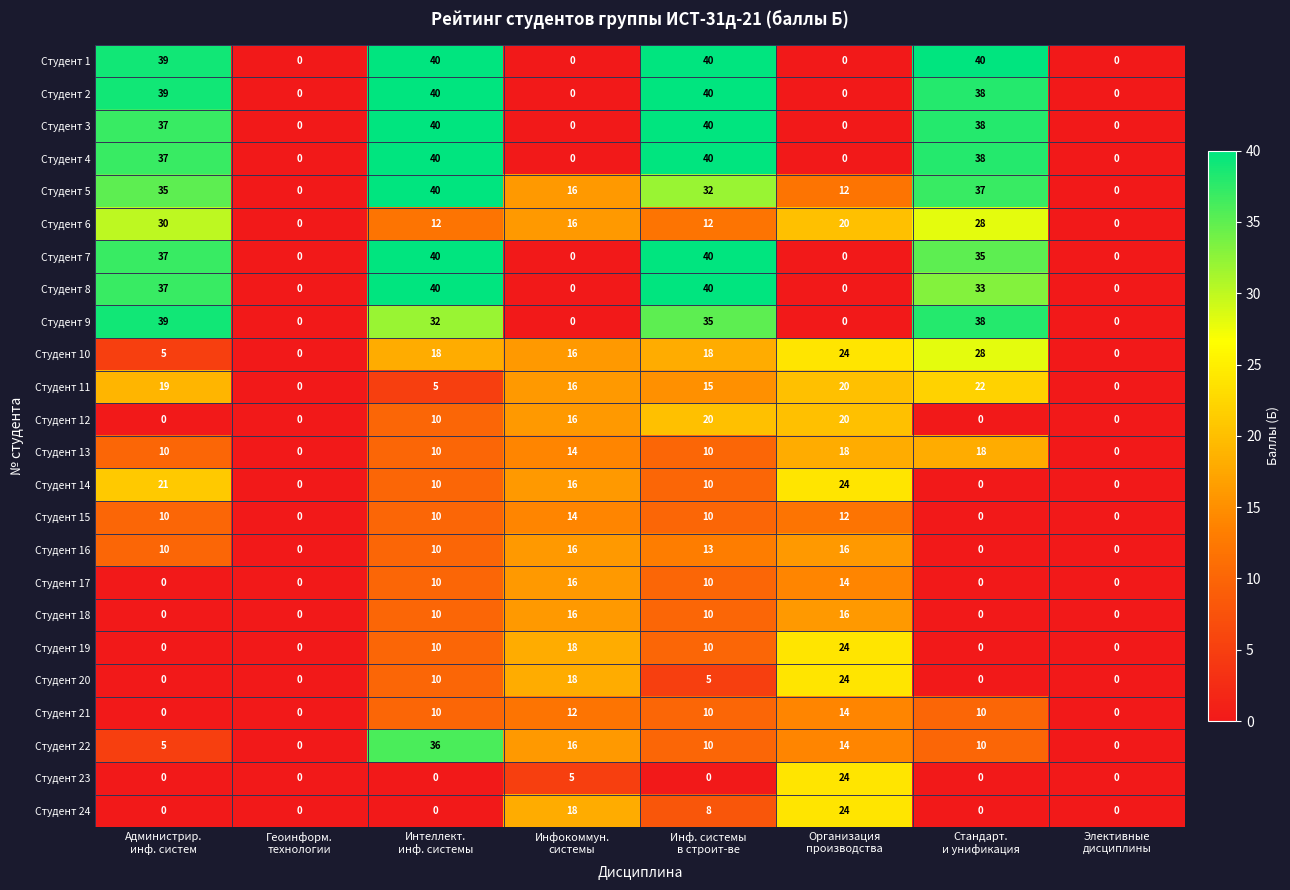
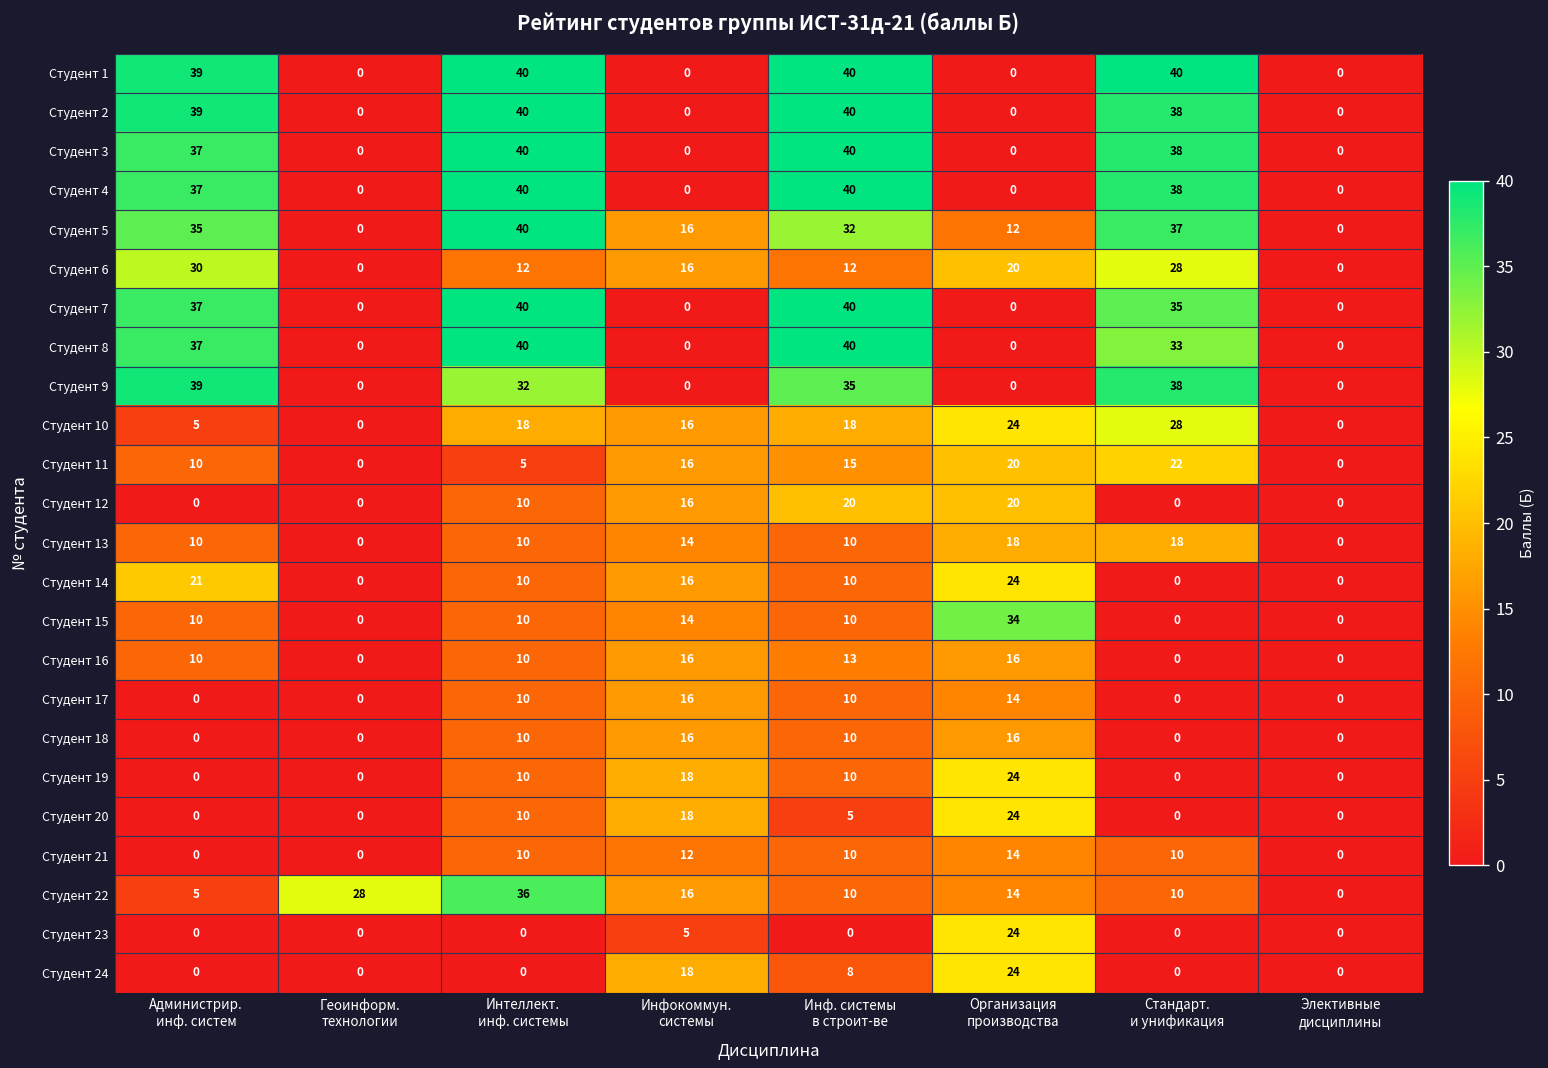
  {
    "Студент 1": {
      "Администрир. инф. систем": 39,
      "Геоинформ. технологии": 0,
      "Интеллект. инф. системы": 40,
      "Инфокоммун. системы": 0,
      "Инф. системы в строит-ве": 40,
      "Организация производства": 0,
      "Стандарт. и унификация": 40,
      "Элективные дисциплины": 0
    },
    "Студент 2": {
      "Администрир. инф. систем": 39,
      "Геоинформ. технологии": 0,
      "Интеллект. инф. системы": 40,
      "Инфокоммун. системы": 0,
      "Инф. системы в строит-ве": 40,
      "Организация производства": 0,
      "Стандарт. и унификация": 38,
      "Элективные дисциплины": 0
    },
    "Студент 3": {
      "Администрир. инф. систем": 37,
      "Геоинформ. технологии": 0,
      "Интеллект. инф. системы": 40,
      "Инфокоммун. системы": 0,
      "Инф. системы в строит-ве": 40,
      "Организация производства": 0,
      "Стандарт. и унификация": 38,
      "Элективные дисциплины": 0
    },
    "Студент 4": {
      "Администрир. инф. систем": 37,
      "Геоинформ. технологии": 0,
      "Интеллект. инф. системы": 40,
      "Инфокоммун. системы": 0,
      "Инф. системы в строит-ве": 40,
      "Организация производства": 0,
      "Стандарт. и унификация": 38,
      "Элективные дисциплины": 0
    },
    "Студент 5": {
      "Администрир. инф. систем": 35,
      "Геоинформ. технологии": 0,
      "Интеллект. инф. системы": 40,
      "Инфокоммун. системы": 16,
      "Инф. системы в строит-ве": 32,
      "Организация производства": 12,
      "Стандарт. и унификация": 37,
      "Элективные дисциплины": 0
    },
    "Студент 6": {
      "Администрир. инф. систем": 30,
      "Геоинформ. технологии": 0,
      "Интеллект. инф. системы": 12,
      "Инфокоммун. системы": 16,
      "Инф. системы в строит-ве": 12,
      "Организация производства": 20,
      "Стандарт. и унификация": 28,
      "Элективные дисциплины": 0
    },
    "Студент 7": {
      "Администрир. инф. систем": 37,
      "Геоинформ. технологии": 0,
      "Интеллект. инф. системы": 40,
      "Инфокоммун. системы": 0,
      "Инф. системы в строит-ве": 40,
      "Организация производства": 0,
      "Стандарт. и унификация": 35,
      "Элективные дисциплины": 0
    },
    "Студент 8": {
      "Администрир. инф. систем": 37,
      "Геоинформ. технологии": 0,
      "Интеллект. инф. системы": 40,
      "Инфокоммун. системы": 0,
      "Инф. системы в строит-ве": 40,
      "Организация производства": 0,
      "Стандарт. и унификация": 33,
      "Элективные дисциплины": 0
    },
    "Студент 9": {
      "Администрир. инф. систем": 39,
      "Геоинформ. технологии": 0,
      "Интеллект. инф. системы": 32,
      "Инфокоммун. системы": 0,
      "Инф. системы в строит-ве": 35,
      "Организация производства": 0,
      "Стандарт. и унификация": 38,
      "Элективные дисциплины": 0
    },
    "Студент 10": {
      "Администрир. инф. систем": 5,
      "Геоинформ. технологии": 0,
      "Интеллект. инф. системы": 18,
      "Инфокоммун. системы": 16,
      "Инф. системы в строит-ве": 18,
      "Организация производства": 24,
      "Стандарт. и унификация": 28,
      "Элективные дисциплины": 0
    },
    "Студент 11": {
-     "Администрир. инф. систем": 19,
+     "Администрир. инф. систем": 10,
      "Геоинформ. технологии": 0,
      "Интеллект. инф. системы": 5,
      "Инфокоммун. системы": 16,
      "Инф. системы в строит-ве": 15,
      "Организация производства": 20,
      "Стандарт. и унификация": 22,
      "Элективные дисциплины": 0
    },
    "Студент 12": {
      "Администрир. инф. систем": 0,
      "Геоинформ. технологии": 0,
      "Интеллект. инф. системы": 10,
      "Инфокоммун. системы": 16,
      "Инф. системы в строит-ве": 20,
      "Организация производства": 20,
      "Стандарт. и унификация": 0,
      "Элективные дисциплины": 0
    },
    "Студент 13": {
      "Администрир. инф. систем": 10,
      "Геоинформ. технологии": 0,
      "Интеллект. инф. системы": 10,
      "Инфокоммун. системы": 14,
      "Инф. системы в строит-ве": 10,
      "Организация производства": 18,
      "Стандарт. и унификация": 18,
      "Элективные дисциплины": 0
    },
    "Студент 14": {
      "Администрир. инф. систем": 21,
      "Геоинформ. технологии": 0,
      "Интеллект. инф. системы": 10,
      "Инфокоммун. системы": 16,
      "Инф. системы в строит-ве": 10,
      "Организация производства": 24,
      "Стандарт. и унификация": 0,
      "Элективные дисциплины": 0
    },
    "Студент 15": {
      "Администрир. инф. систем": 10,
      "Геоинформ. технологии": 0,
      "Интеллект. инф. системы": 10,
      "Инфокоммун. системы": 14,
      "Инф. системы в строит-ве": 10,
-     "Организация производства": 12,
+     "Организация производства": 34,
      "Стандарт. и унификация": 0,
      "Элективные дисциплины": 0
    },
    "Студент 16": {
      "Администрир. инф. систем": 10,
      "Геоинформ. технологии": 0,
      "Интеллект. инф. системы": 10,
      "Инфокоммун. системы": 16,
      "Инф. системы в строит-ве": 13,
      "Организация производства": 16,
      "Стандарт. и унификация": 0,
      "Элективные дисциплины": 0
    },
    "Студент 17": {
      "Администрир. инф. систем": 0,
      "Геоинформ. технологии": 0,
      "Интеллект. инф. системы": 10,
      "Инфокоммун. системы": 16,
      "Инф. системы в строит-ве": 10,
      "Организация производства": 14,
      "Стандарт. и унификация": 0,
      "Элективные дисциплины": 0
    },
    "Студент 18": {
      "Администрир. инф. систем": 0,
      "Геоинформ. технологии": 0,
      "Интеллект. инф. системы": 10,
      "Инфокоммун. системы": 16,
      "Инф. системы в строит-ве": 10,
      "Организация производства": 16,
      "Стандарт. и унификация": 0,
      "Элективные дисциплины": 0
    },
    "Студент 19": {
      "Администрир. инф. систем": 0,
      "Геоинформ. технологии": 0,
      "Интеллект. инф. системы": 10,
      "Инфокоммун. системы": 18,
      "Инф. системы в строит-ве": 10,
      "Организация производства": 24,
      "Стандарт. и унификация": 0,
      "Элективные дисциплины": 0
    },
    "Студент 20": {
      "Администрир. инф. систем": 0,
      "Геоинформ. технологии": 0,
      "Интеллект. инф. системы": 10,
      "Инфокоммун. системы": 18,
      "Инф. системы в строит-ве": 5,
      "Организация производства": 24,
      "Стандарт. и унификация": 0,
      "Элективные дисциплины": 0
    },
    "Студент 21": {
      "Администрир. инф. систем": 0,
      "Геоинформ. технологии": 0,
      "Интеллект. инф. системы": 10,
      "Инфокоммун. системы": 12,
      "Инф. системы в строит-ве": 10,
      "Организация производства": 14,
      "Стандарт. и унификация": 10,
      "Элективные дисциплины": 0
    },
    "Студент 22": {
      "Администрир. инф. систем": 5,
-     "Геоинформ. технологии": 0,
+     "Геоинформ. технологии": 28,
      "Интеллект. инф. системы": 36,
      "Инфокоммун. системы": 16,
      "Инф. системы в строит-ве": 10,
      "Организация производства": 14,
      "Стандарт. и унификация": 10,
      "Элективные дисциплины": 0
    },
    "Студент 23": {
      "Администрир. инф. систем": 0,
      "Геоинформ. технологии": 0,
      "Интеллект. инф. системы": 0,
      "Инфокоммун. системы": 5,
      "Инф. системы в строит-ве": 0,
      "Организация производства": 24,
      "Стандарт. и унификация": 0,
      "Элективные дисциплины": 0
    },
    "Студент 24": {
      "Администрир. инф. систем": 0,
      "Геоинформ. технологии": 0,
      "Интеллект. инф. системы": 0,
      "Инфокоммун. системы": 18,
      "Инф. системы в строит-ве": 8,
      "Организация производства": 24,
      "Стандарт. и унификация": 0,
      "Элективные дисциплины": 0
    }
  }
